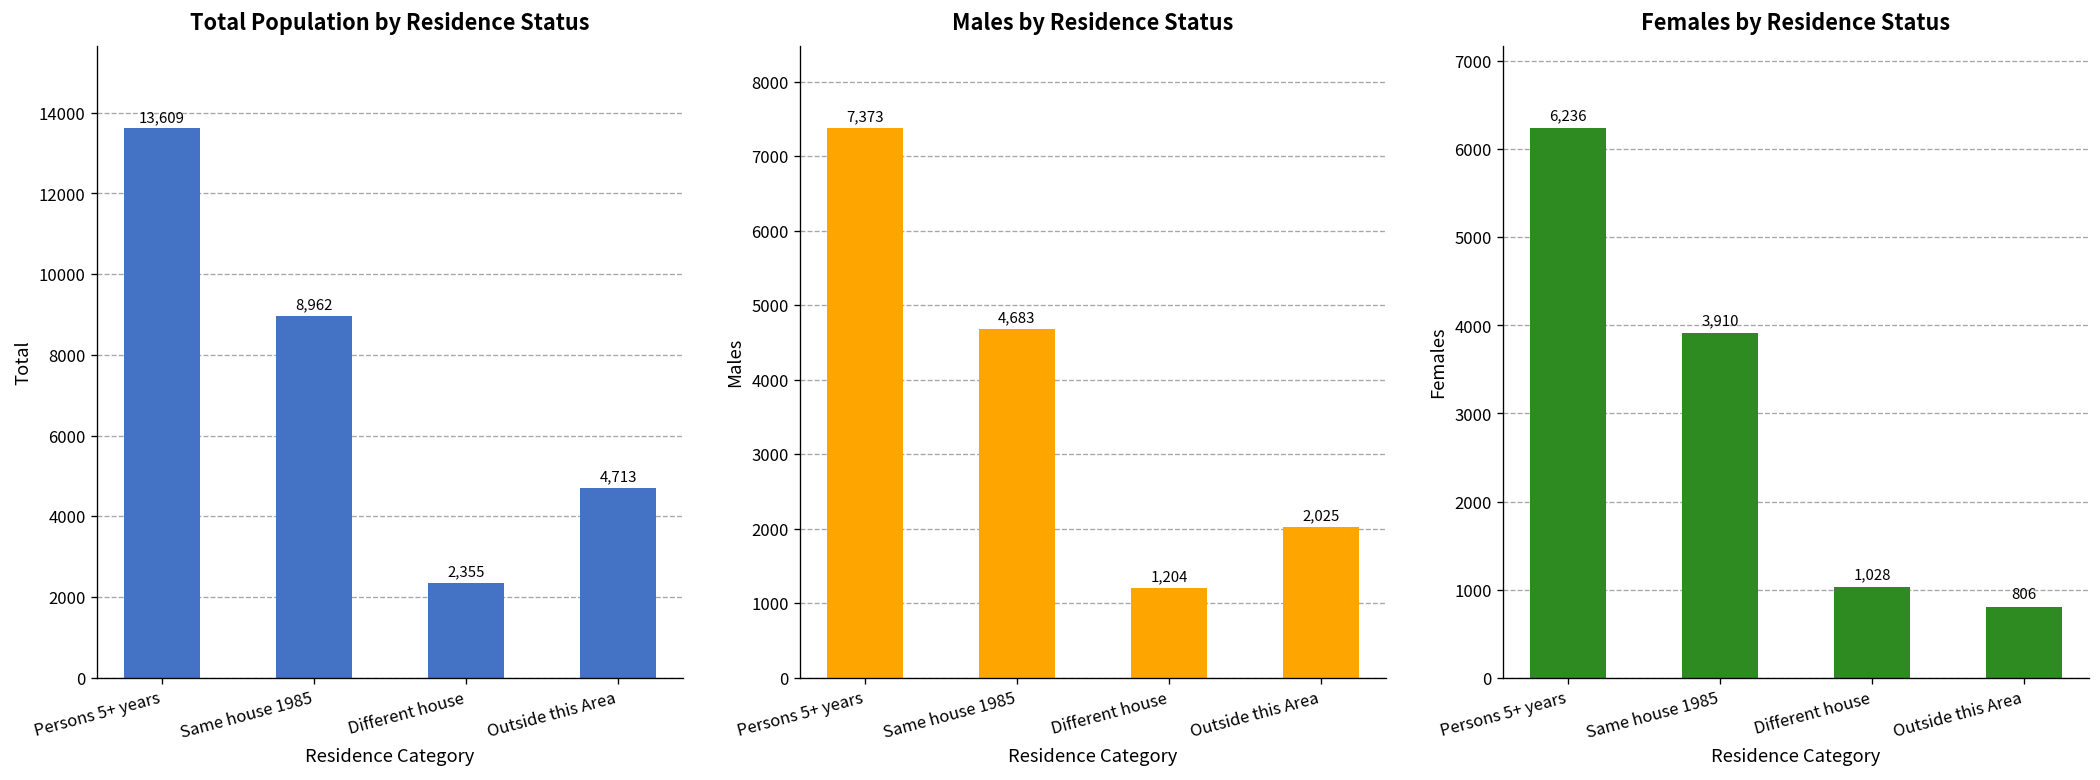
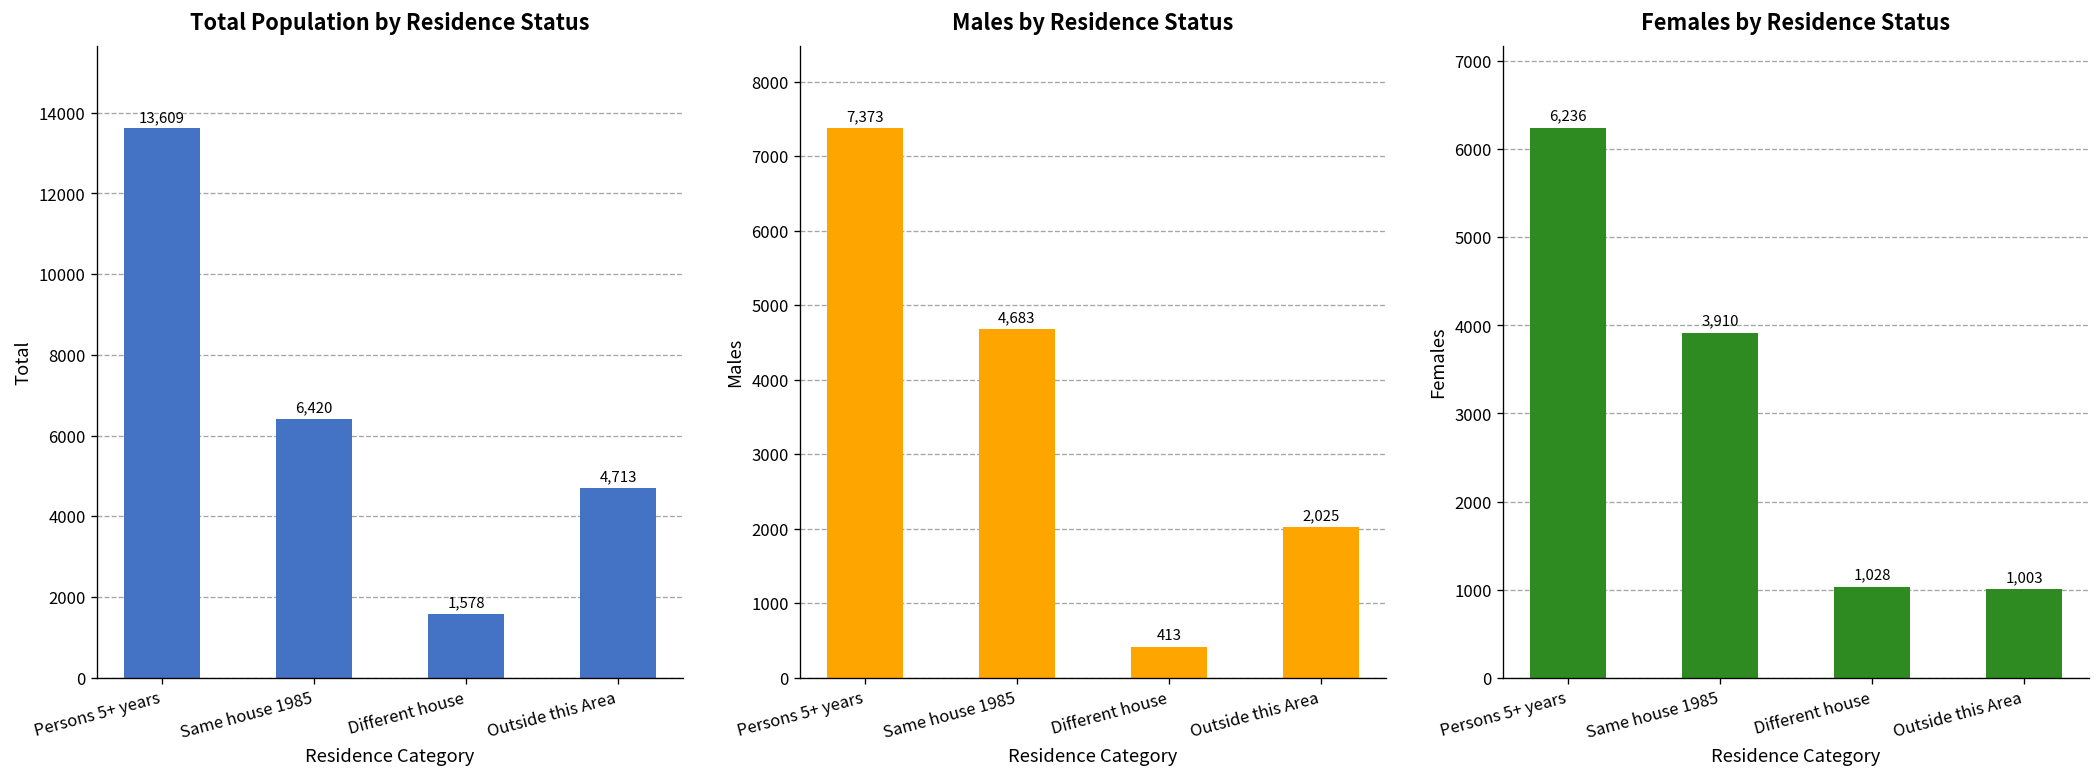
  {
    "Total Population by Residence Status": {
      "Persons 5+ years": "13,609",
-     "Same house 1985": "8,962",
-     "Different house": "2,355",
+     "Same house 1985": "6,420",
+     "Different house": "1,578",
      "Outside this Area": "4,713"
    },
    "Males by Residence Status": {
      "Persons 5+ years": "7,373",
      "Same house 1985": "4,683",
-     "Different house": "1,204",
+     "Different house": "413",
      "Outside this Area": "2,025"
    },
    "Females by Residence Status": {
      "Persons 5+ years": "6,236",
      "Same house 1985": "3,910",
      "Different house": "1,028",
-     "Outside this Area": "806"
+     "Outside this Area": "1,003"
    }
  }
